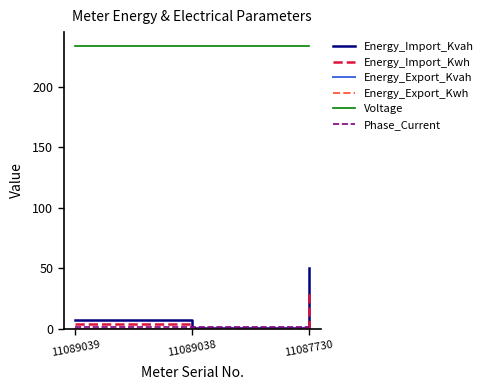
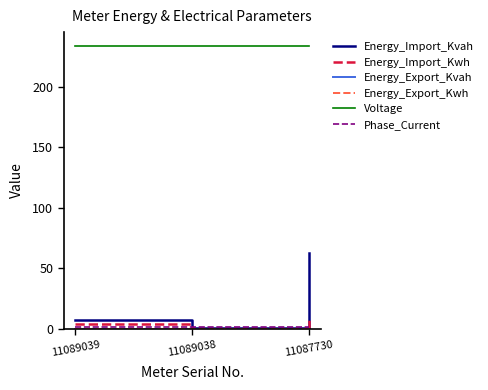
  {
    "Energy_Import_Kvah": {
      "11089039": 7,
-     "11087730": 50
+     "11087730": 63
    },
    "Energy_Import_Kwh": {
      "11089039": 4,
-     "11087730": 32
+     "11087730": 8
    },
    "Voltage": {
      "11089039": 233,
      "11089038": 233,
      "11087730": 233
    }
  }
